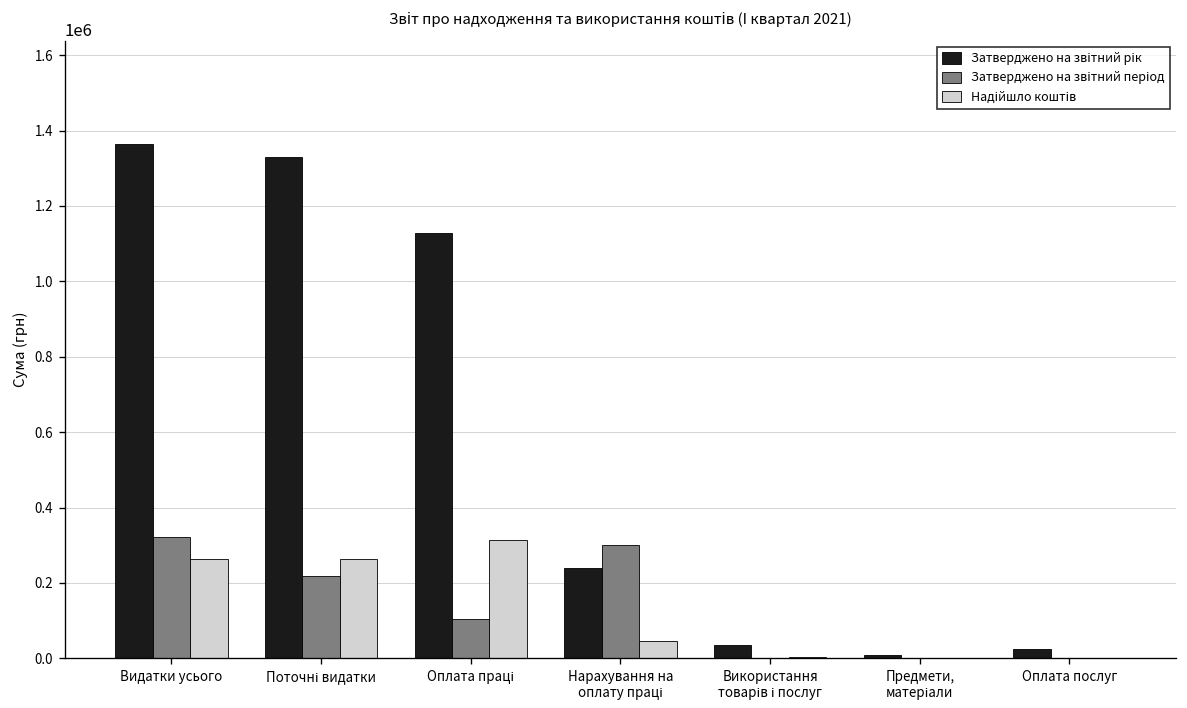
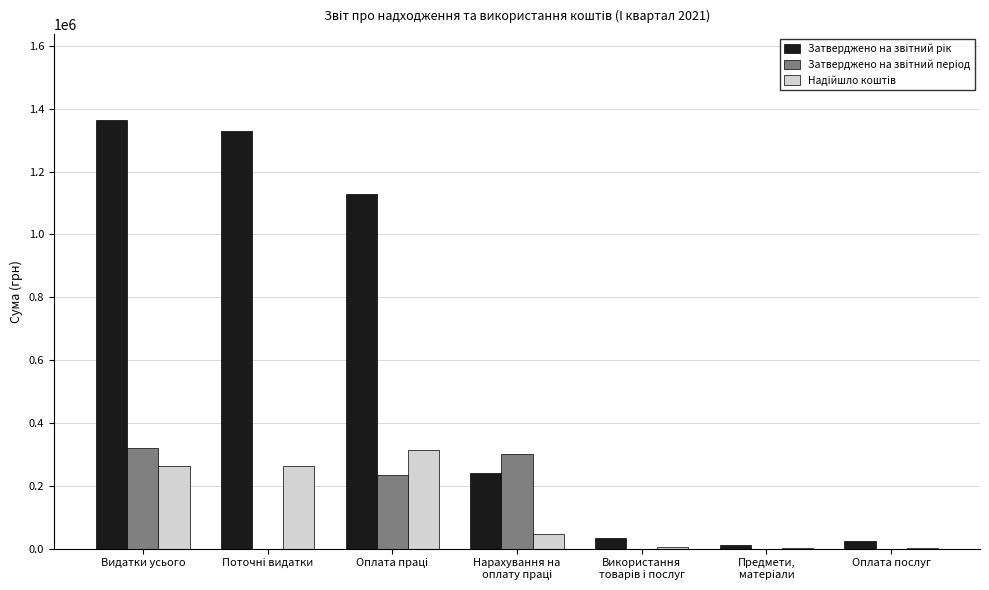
  {
    "Затверджено на звітний рік": {
      "Видатки усього": 1360000,
      "Поточні видатки": 1330000,
      "Оплата праці": 1130000,
      "Нарахування на оплату праці": 240000,
      "Використання товарів і послуг": 40000,
      "Предмети, матеріали": 10000,
      "Оплата послуг": 30000
    },
    "Затверджено на звітний період": {
      "Видатки усього": 320000,
-     "Поточні видатки": 220000,
-     "Оплата праці": 100000,
+     "Поточні видатки": 0,
+     "Оплата праці": 230000,
      "Нарахування на оплату праці": 300000,
      "Використання товарів і послуг": 0,
      "Предмети, матеріали": 0,
      "Оплата послуг": 0
    },
    "Надійшло коштів": {
      "Видатки усього": 260000,
      "Поточні видатки": 260000,
      "Оплата праці": 310000,
      "Нарахування на оплату праці": 50000
    }
  }
